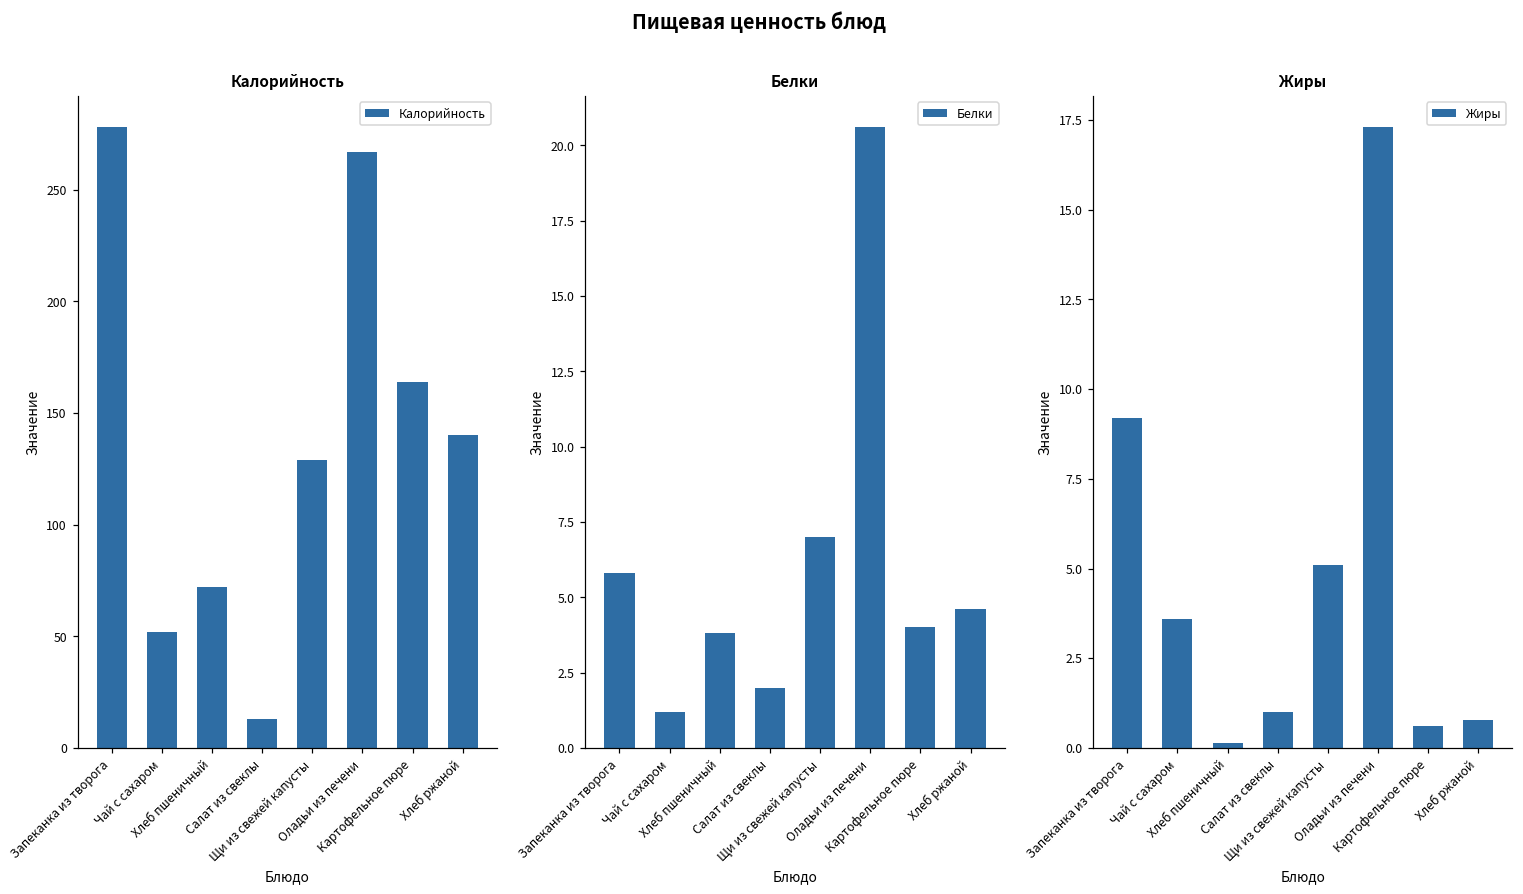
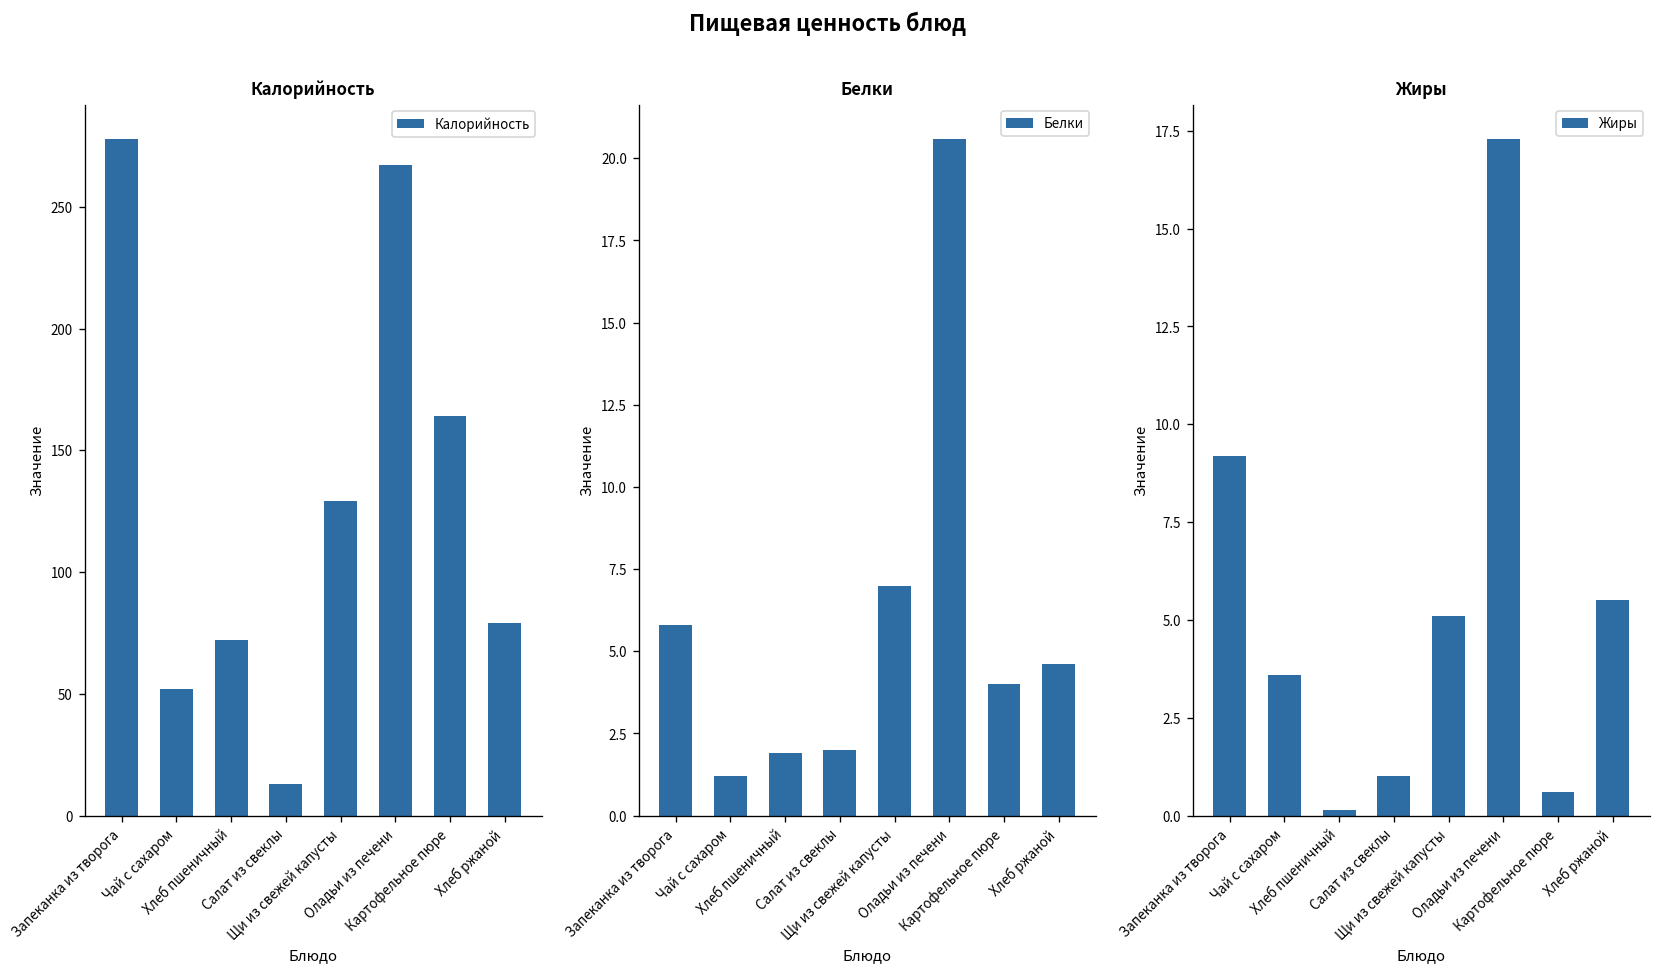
  {
    "Калорийность": {
      "Запеканка из творога": 278,
      "Чай с сахаром": 52,
      "Хлеб пшеничный": 72,
      "Салат из свеклы": 13,
      "Щи из свежей капусты": 129,
      "Оладьи из печени": 267,
      "Картофельное пюре": 164,
-     "Хлеб ржаной": 140
+     "Хлеб ржаной": 79
    },
    "Белки": {
      "Запеканка из творога": 5.8,
      "Чай с сахаром": 1.2,
-     "Хлеб пшеничный": 3.8,
+     "Хлеб пшеничный": 1.9,
      "Салат из свеклы": 2.0,
      "Щи из свежей капусты": 7.0,
      "Оладьи из печени": 20.6,
      "Картофельное пюре": 4.0,
      "Хлеб ржаной": 4.6
    },
    "Жиры": {
      "Запеканка из творога": 9.2,
      "Чай с сахаром": 3.6,
      "Хлеб пшеничный": 0.1,
      "Салат из свеклы": 1.0,
      "Щи из свежей капусты": 5.1,
      "Оладьи из печени": 17.3,
      "Картофельное пюре": 0.6,
-     "Хлеб ржаной": 0.8
+     "Хлеб ржаной": 5.5
    }
  }
